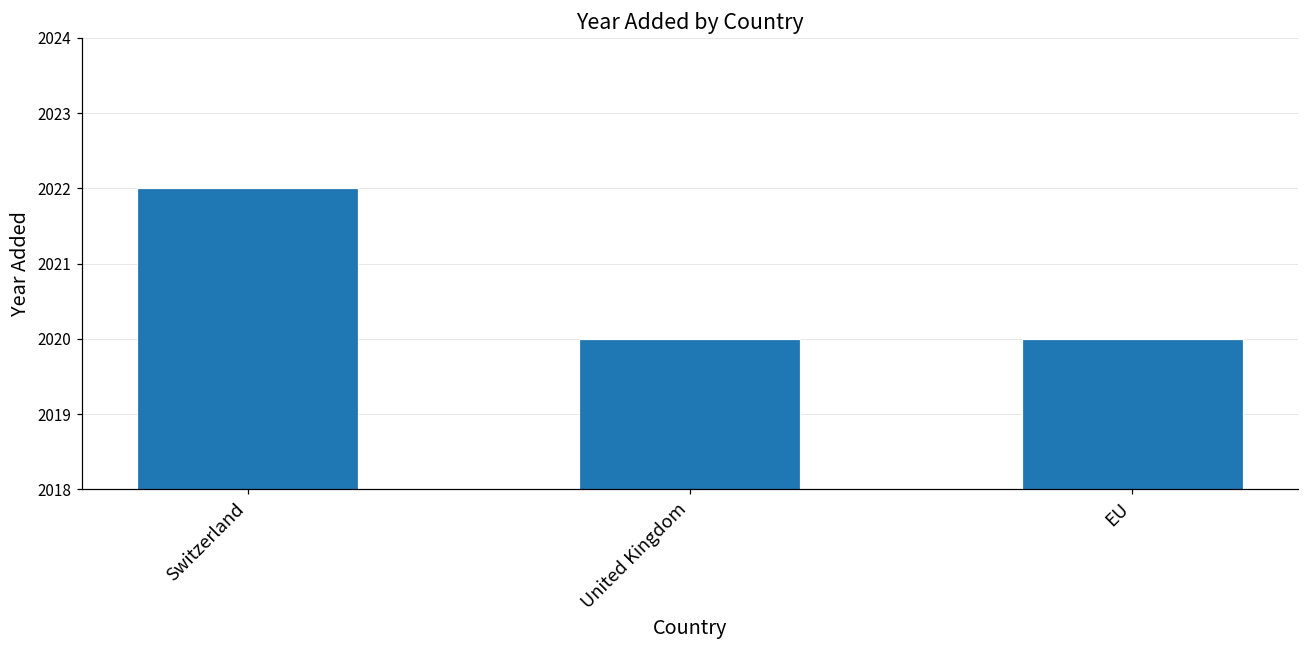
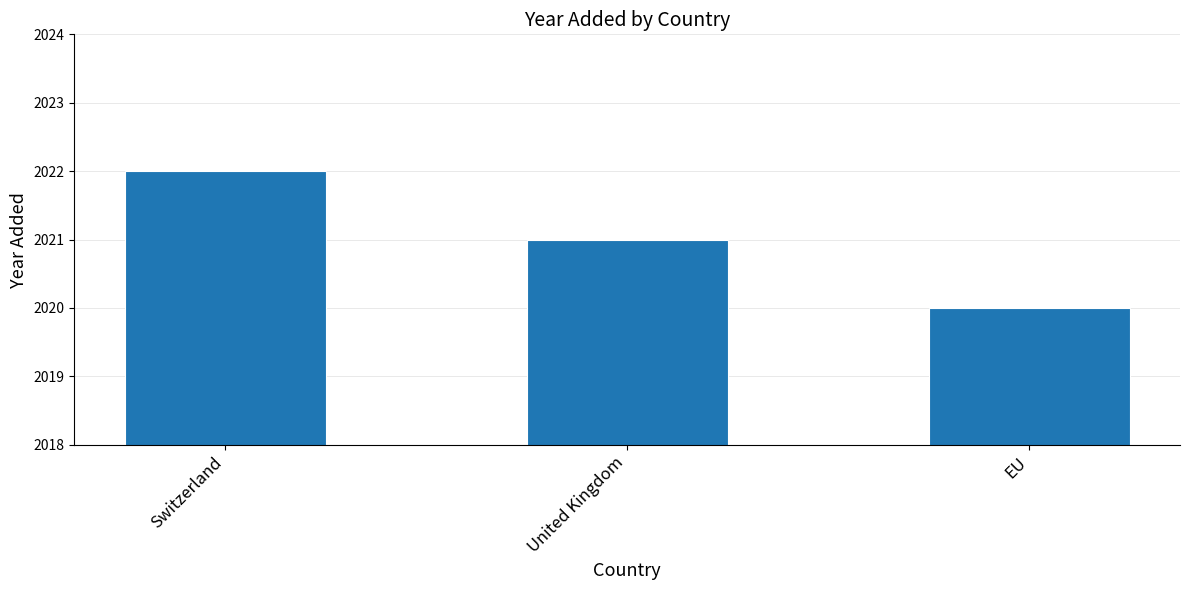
  {
    "Switzerland": 2022,
-   "United Kingdom": 2020,
+   "United Kingdom": 2021,
    "EU": 2020
  }
